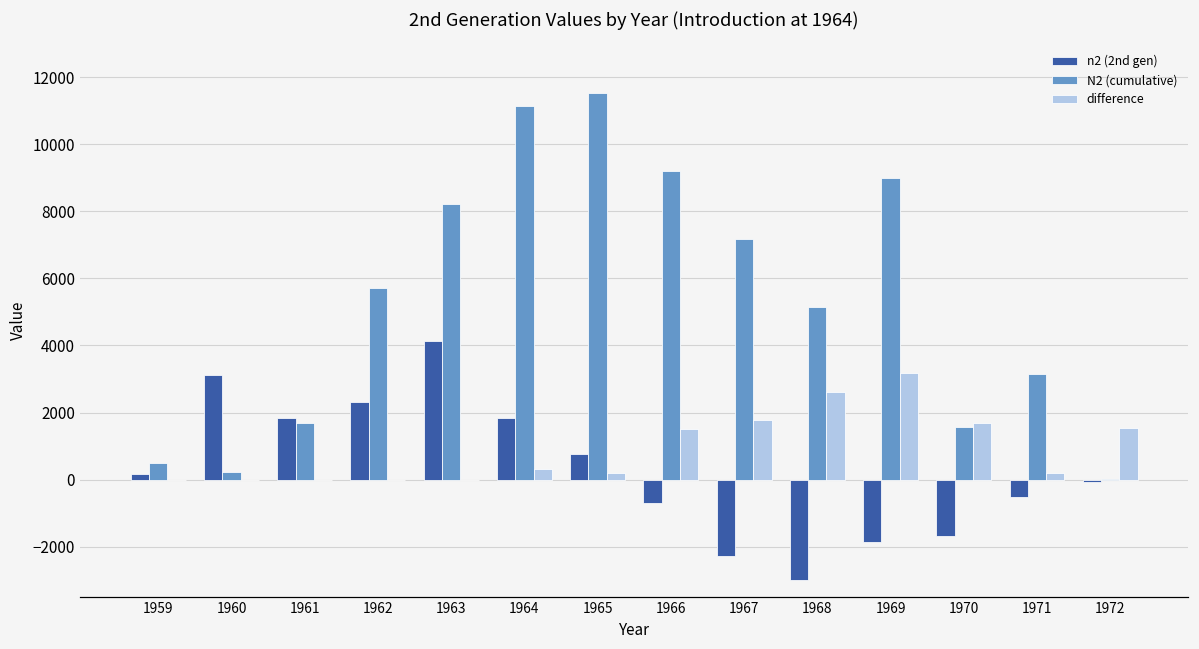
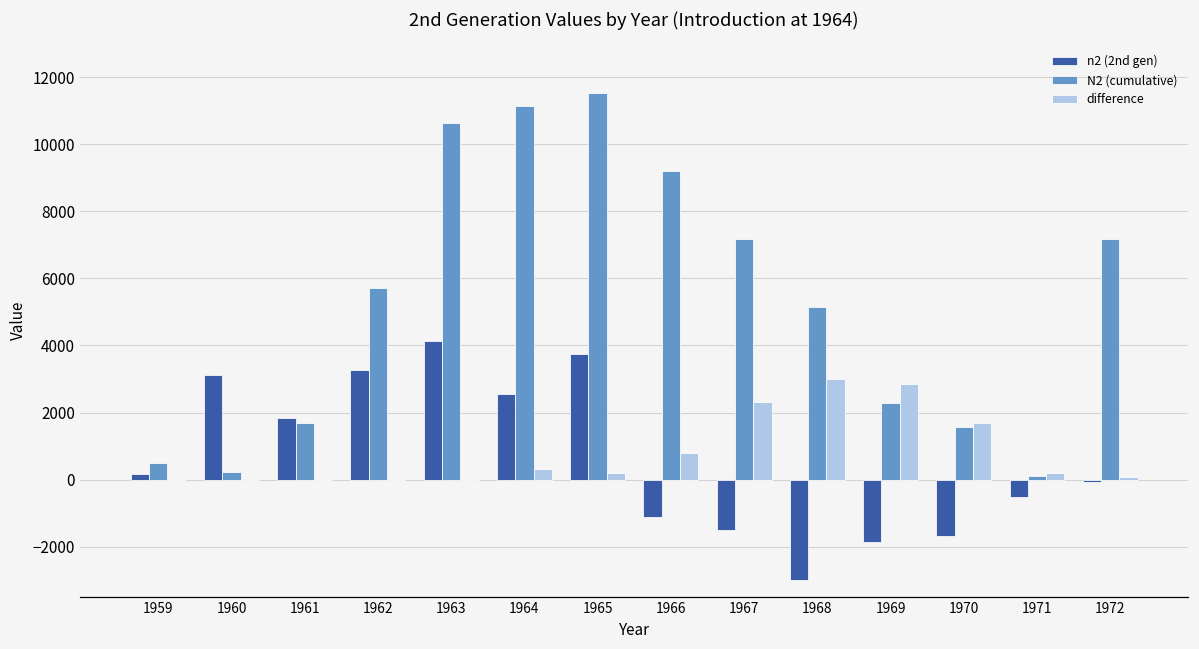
  {
    "n2 (2nd gen)": {
      "1959": 200,
      "1960": 3100,
      "1961": 1800,
-     "1962": 2300,
+     "1962": 3300,
      "1963": 4100,
-     "1964": 1800,
-     "1965": 700,
-     "1966": -700,
-     "1967": -2300,
+     "1964": 2500,
+     "1965": 3700,
+     "1966": -1100,
+     "1967": -1500,
      "1968": -3000,
      "1969": -1900,
      "1970": -1700,
      "1971": -500,
      "1972": -100
    },
    "N2 (cumulative)": {
      "1959": 500,
      "1960": 200,
      "1961": 1700,
      "1962": 5700,
-     "1963": 8200,
+     "1963": 10700,
      "1964": 11200,
      "1965": 11500,
      "1966": 9200,
      "1967": 7200,
      "1968": 5200,
-     "1969": 9000,
+     "1969": 2300,
      "1970": 1600,
-     "1971": 3100,
-     "1972": 0
+     "1971": 100,
+     "1972": 7200
    },
    "difference": {
      "1959": 0,
      "1960": 0,
      "1961": 0,
      "1962": 0,
      "1963": 0,
      "1964": 300,
      "1965": 200,
-     "1966": 1500,
-     "1967": 1800,
-     "1968": 2600,
-     "1969": 3200,
+     "1966": 800,
+     "1967": 2300,
+     "1968": 3000,
+     "1969": 2900,
      "1970": 1700,
      "1971": 200,
-     "1972": 1500
+     "1972": 100
    }
  }
